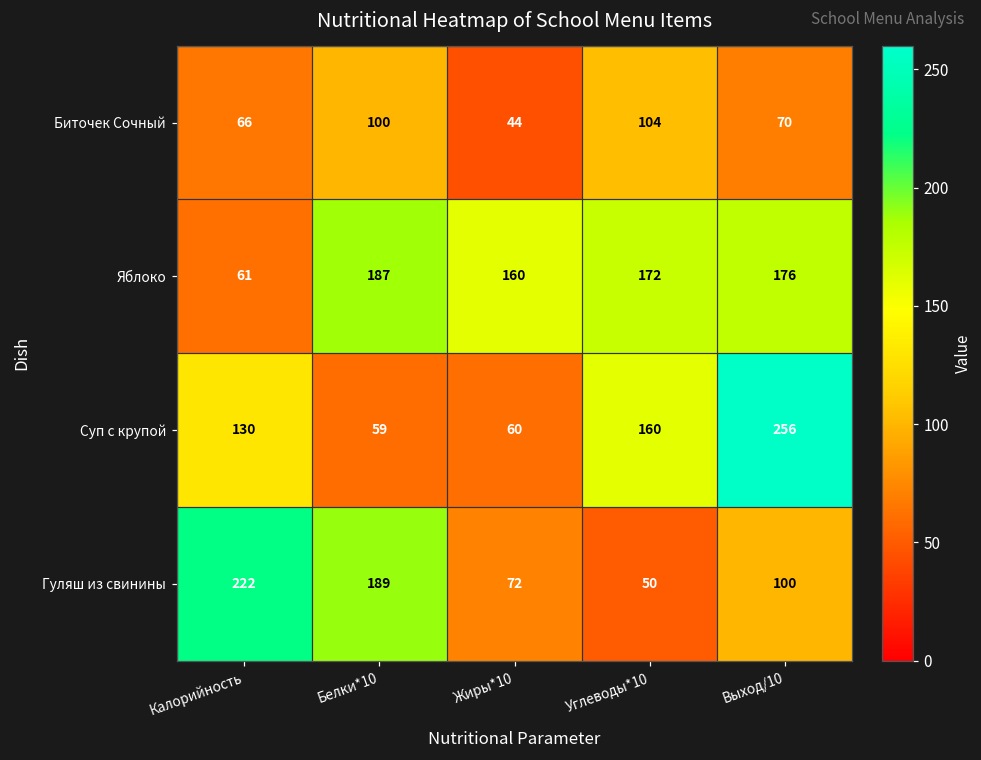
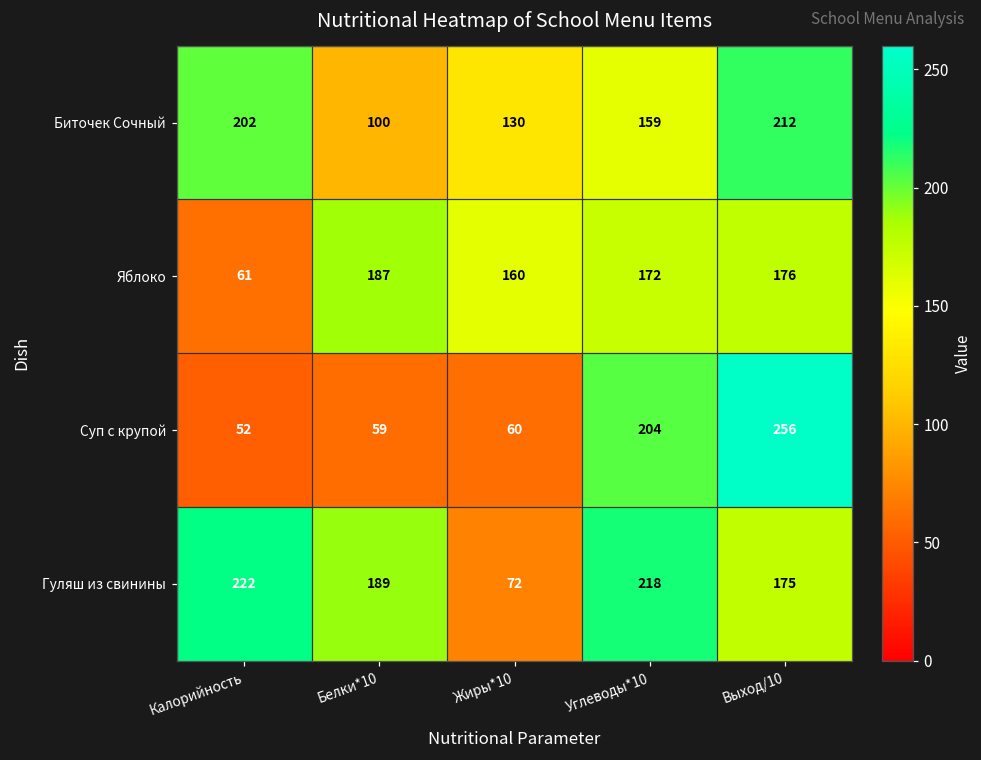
  {
    "Биточек Сочный": {
-     "Калорийность": 66,
+     "Калорийность": 202,
      "Белки*10": 100,
-     "Жиры*10": 44,
-     "Углеводы*10": 104,
-     "Выход/10": 70
+     "Жиры*10": 130,
+     "Углеводы*10": 159,
+     "Выход/10": 212
    },
    "Яблоко": {
      "Калорийность": 61,
      "Белки*10": 187,
      "Жиры*10": 160,
      "Углеводы*10": 172,
      "Выход/10": 176
    },
    "Суп с крупой": {
-     "Калорийность": 130,
+     "Калорийность": 52,
      "Белки*10": 59,
      "Жиры*10": 60,
-     "Углеводы*10": 160,
+     "Углеводы*10": 204,
      "Выход/10": 256
    },
    "Гуляш из свинины": {
      "Калорийность": 222,
      "Белки*10": 189,
      "Жиры*10": 72,
-     "Углеводы*10": 50,
-     "Выход/10": 100
+     "Углеводы*10": 218,
+     "Выход/10": 175
    }
  }
